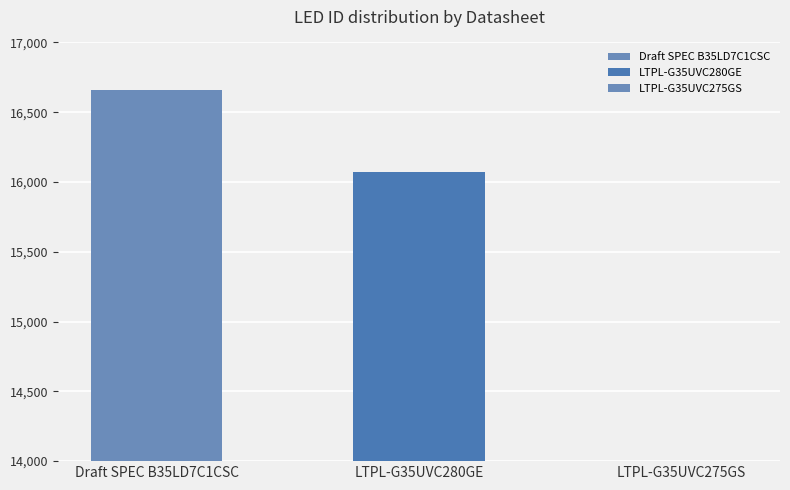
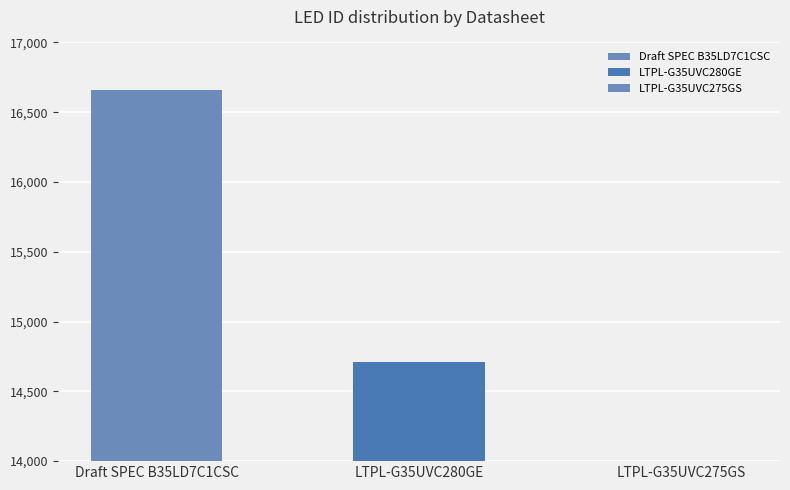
  {
    "Draft SPEC B35LD7C1CSC": "16,660",
-   "LTPL-G35UVC280GE": "16,070"
+   "LTPL-G35UVC280GE": "14,710"
  }
